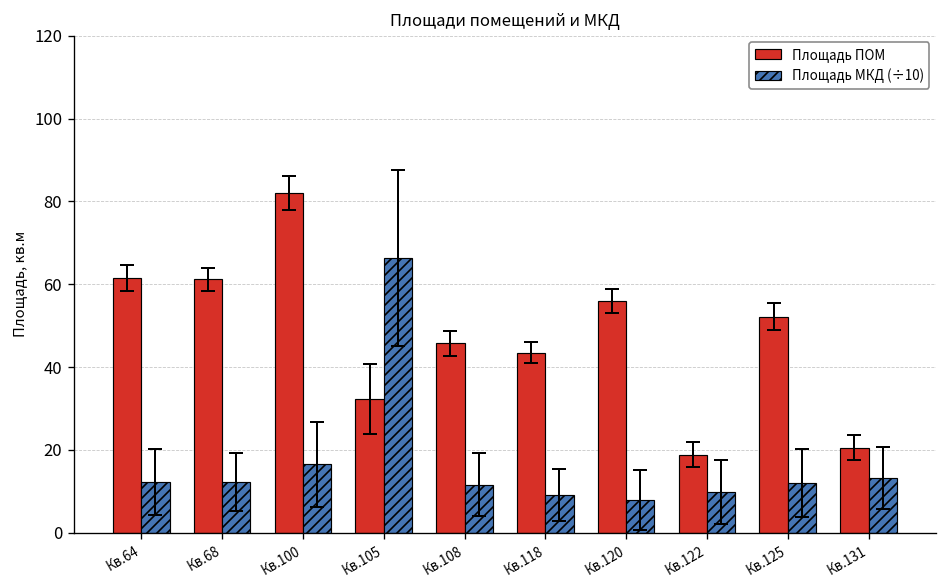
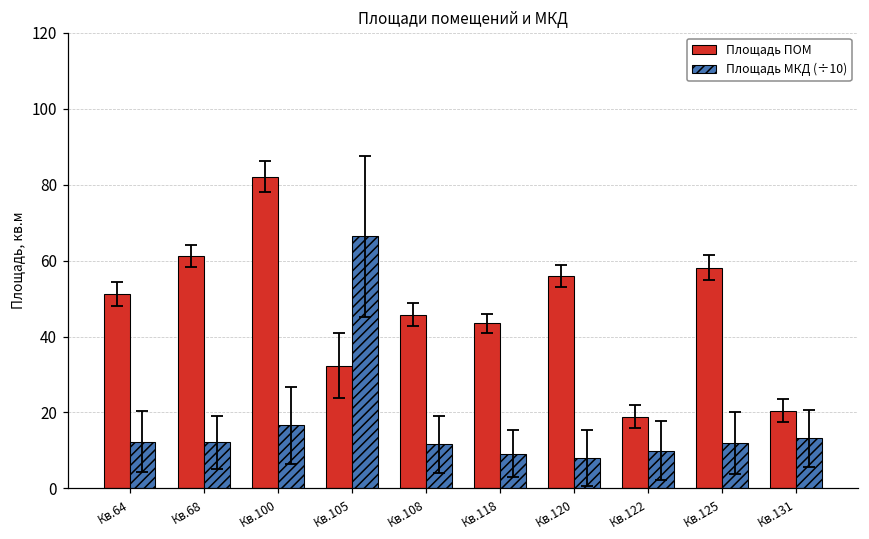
  {
    "Площадь ПОМ": {
-     "Кв.64": 62,
+     "Кв.64": 51,
      "Кв.68": 61,
      "Кв.100": 82,
      "Кв.105": 32,
      "Кв.108": 46,
      "Кв.118": 44,
      "Кв.120": 56,
      "Кв.122": 19,
-     "Кв.125": 52,
+     "Кв.125": 58,
      "Кв.131": 21
    }
  }
